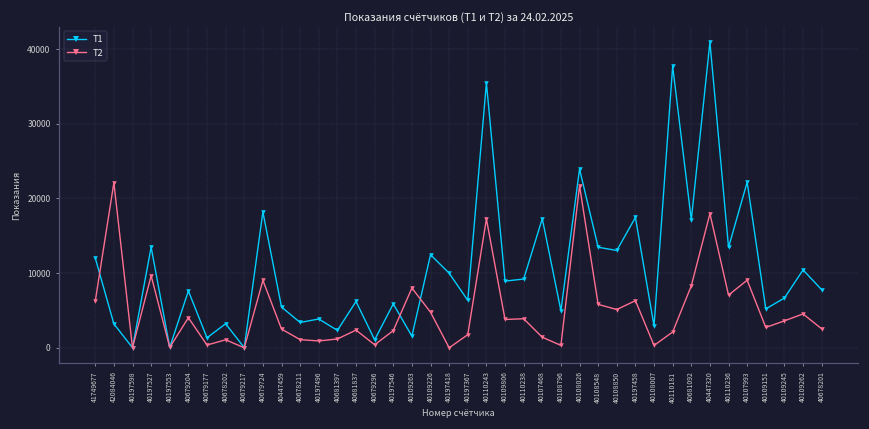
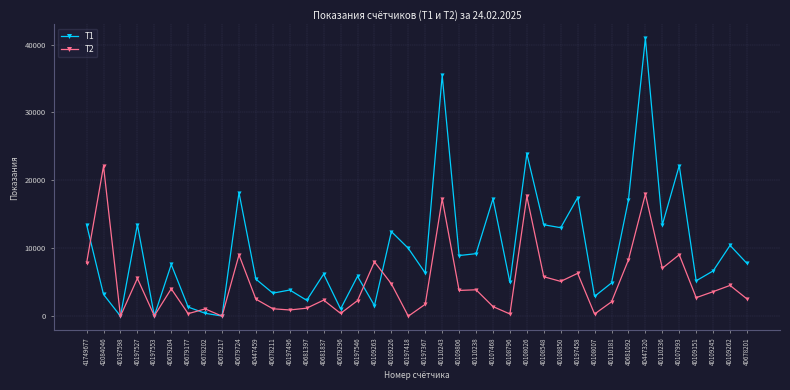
  {
    "T1": {
-     "41749677": 12000,
+     "41749677": 13000,
      "42084046": 3000,
      "40197527": 13000,
      "40679204": 8000,
      "40679177": 1000,
-     "40678202": 3000,
+     "40678202": 0,
      "40679724": 18000,
      "40447459": 5000,
      "40678211": 3000,
      "40197496": 4000,
      "40681397": 2000,
      "40681837": 6000,
      "40679296": 1000,
      "40197546": 6000,
      "40109263": 2000,
      "40109226": 12000,
      "40197418": 10000,
      "40197367": 6000,
      "40110243": 35000,
      "40109806": 9000,
      "40110238": 9000,
      "40107468": 17000,
      "40108796": 5000,
      "40108026": 24000,
      "40108548": 13000,
      "40108850": 13000,
      "40197458": 17000,
      "40108007": 3000,
-     "40110181": 38000,
+     "40110181": 5000,
      "40681092": 17000,
      "40447320": 41000,
      "40110236": 13000,
      "40107993": 22000,
      "40109151": 5000,
      "40109245": 7000,
      "40109262": 10000,
      "40678201": 8000
    },
    "T2": {
-     "41749677": 6000,
+     "41749677": 8000,
      "42084046": 22000,
-     "40197527": 10000,
+     "40197527": 6000,
      "40679204": 4000,
      "40679177": 0,
      "40678202": 1000,
      "40679724": 9000,
      "40447459": 3000,
      "40678211": 1000,
      "40197496": 1000,
      "40681397": 1000,
      "40681837": 2000,
      "40679296": 0,
      "40197546": 2000,
      "40109263": 8000,
      "40109226": 5000,
      "40197418": 0,
      "40197367": 2000,
      "40110243": 17000,
      "40109806": 4000,
      "40110238": 4000,
      "40107468": 1000,
      "40108796": 0,
-     "40108026": 22000,
+     "40108026": 18000,
      "40108548": 6000,
      "40108850": 5000,
      "40197458": 6000,
      "40108007": 0,
      "40110181": 2000,
      "40681092": 8000,
      "40447320": 18000,
      "40110236": 7000,
      "40107993": 9000,
      "40109151": 3000,
      "40109245": 4000,
      "40109262": 5000,
      "40678201": 3000
    }
  }
